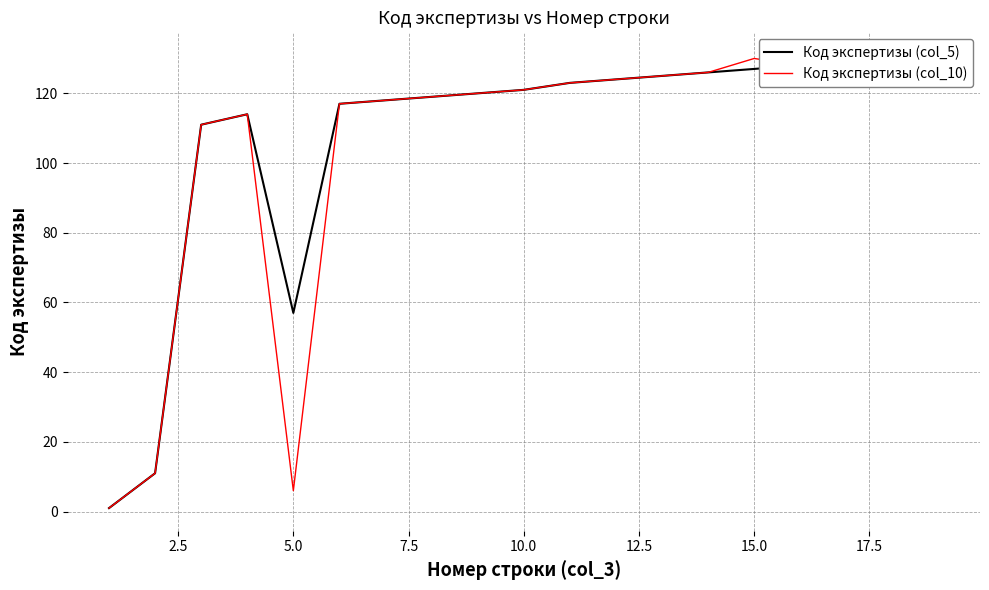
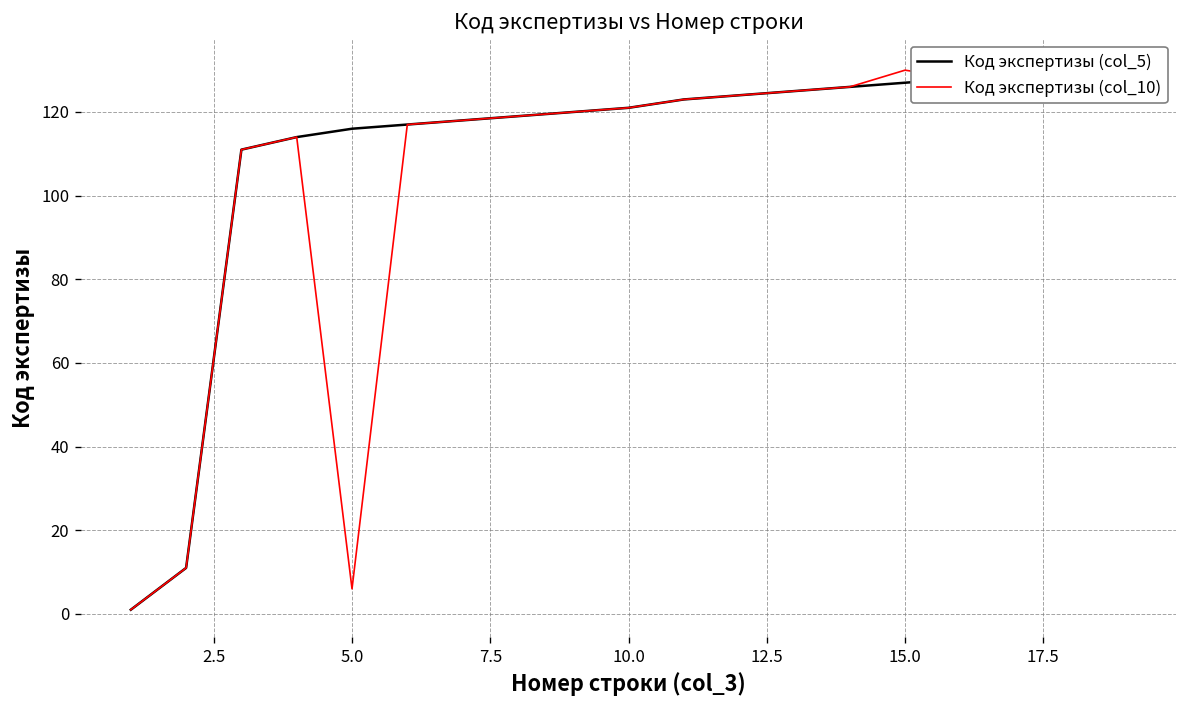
  {
    "Код экспертизы (col_5)": {
-     "5.0": 57,
+     "5.0": 116,
      "15.0": 127
    },
    "Код экспертизы (col_10)": {
      "5.0": 6,
      "15.0": 130
    }
  }
